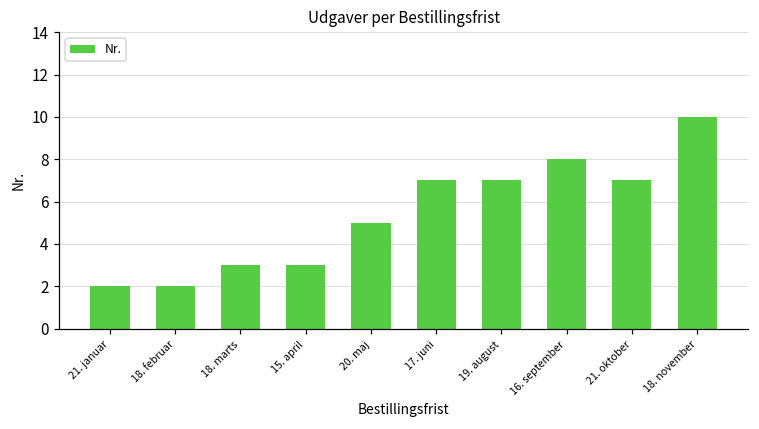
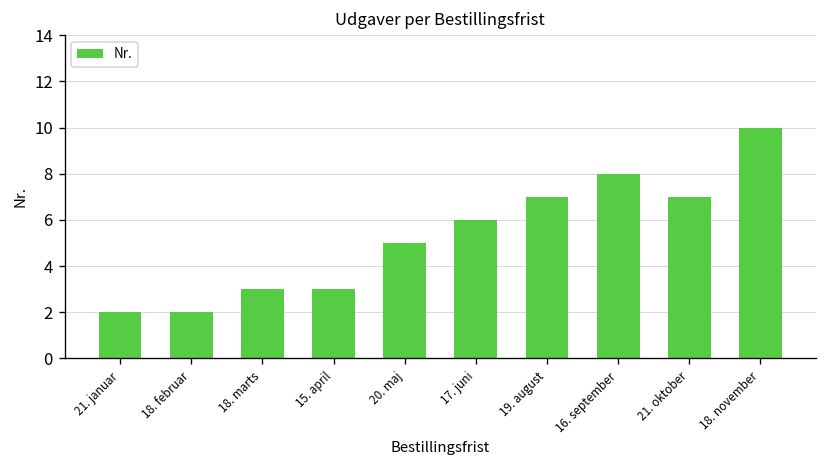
  {
    "21. januar": 2,
    "18. februar": 2,
    "18. marts": 3,
    "15. april": 3,
    "20. maj": 5,
-   "17. juni": 7,
+   "17. juni": 6,
    "19. august": 7,
    "16. september": 8,
    "21. oktober": 7,
    "18. november": 10
  }
